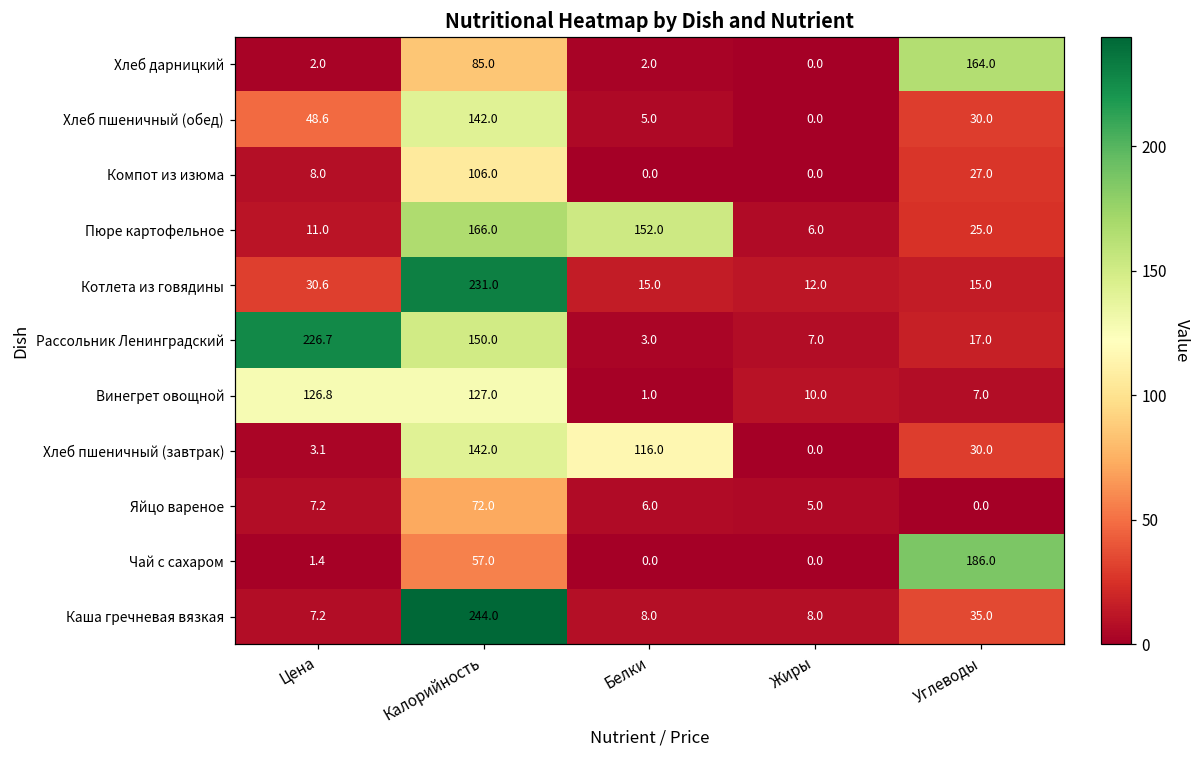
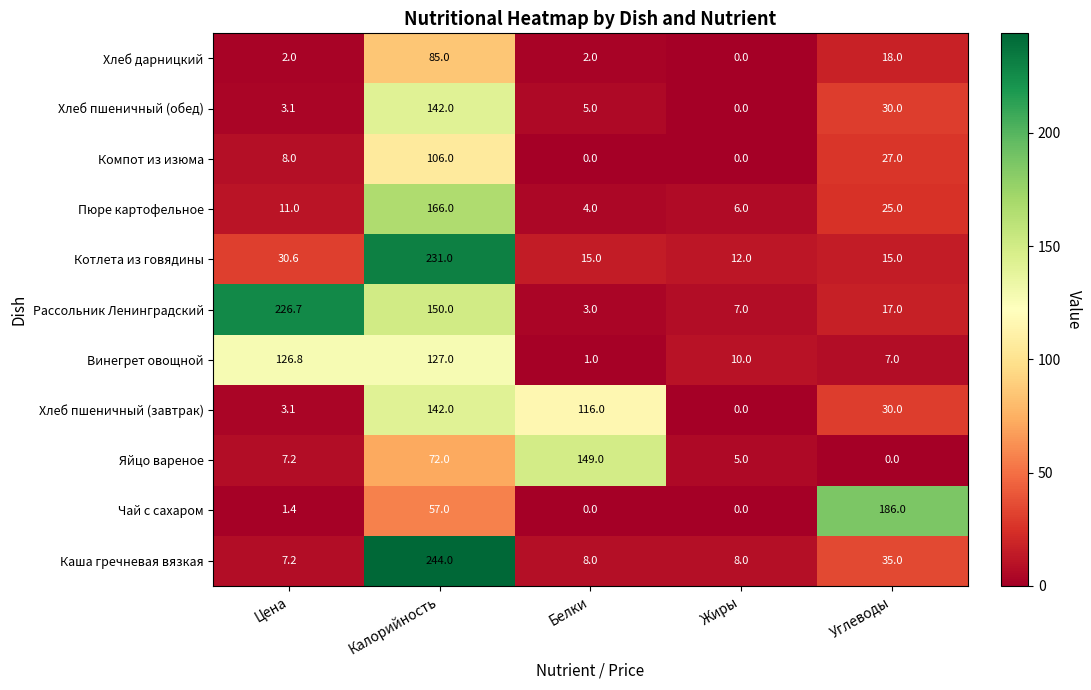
  {
    "Хлеб дарницкий": {
      "Цена": 2.0,
      "Калорийность": 85.0,
      "Белки": 2.0,
      "Жиры": 0.0,
-     "Углеводы": 164.0
+     "Углеводы": 18.0
    },
    "Хлеб пшеничный (обед)": {
-     "Цена": 48.6,
+     "Цена": 3.1,
      "Калорийность": 142.0,
      "Белки": 5.0,
      "Жиры": 0.0,
      "Углеводы": 30.0
    },
    "Компот из изюма": {
      "Цена": 8.0,
      "Калорийность": 106.0,
      "Белки": 0.0,
      "Жиры": 0.0,
      "Углеводы": 27.0
    },
    "Пюре картофельное": {
      "Цена": 11.0,
      "Калорийность": 166.0,
-     "Белки": 152.0,
+     "Белки": 4.0,
      "Жиры": 6.0,
      "Углеводы": 25.0
    },
    "Котлета из говядины": {
      "Цена": 30.6,
      "Калорийность": 231.0,
      "Белки": 15.0,
      "Жиры": 12.0,
      "Углеводы": 15.0
    },
    "Рассольник Ленинградский": {
      "Цена": 226.7,
      "Калорийность": 150.0,
      "Белки": 3.0,
      "Жиры": 7.0,
      "Углеводы": 17.0
    },
    "Винегрет овощной": {
      "Цена": 126.8,
      "Калорийность": 127.0,
      "Белки": 1.0,
      "Жиры": 10.0,
      "Углеводы": 7.0
    },
    "Хлеб пшеничный (завтрак)": {
      "Цена": 3.1,
      "Калорийность": 142.0,
      "Белки": 116.0,
      "Жиры": 0.0,
      "Углеводы": 30.0
    },
    "Яйцо вареное": {
      "Цена": 7.2,
      "Калорийность": 72.0,
-     "Белки": 6.0,
+     "Белки": 149.0,
      "Жиры": 5.0,
      "Углеводы": 0.0
    },
    "Чай с сахаром": {
      "Цена": 1.4,
      "Калорийность": 57.0,
      "Белки": 0.0,
      "Жиры": 0.0,
      "Углеводы": 186.0
    },
    "Каша гречневая вязкая": {
      "Цена": 7.2,
      "Калорийность": 244.0,
      "Белки": 8.0,
      "Жиры": 8.0,
      "Углеводы": 35.0
    }
  }
